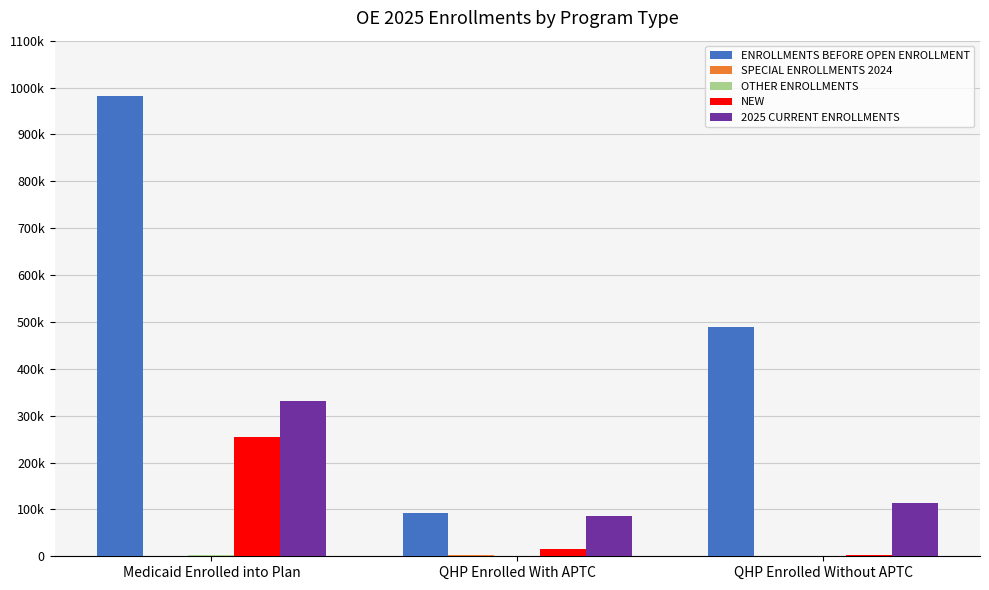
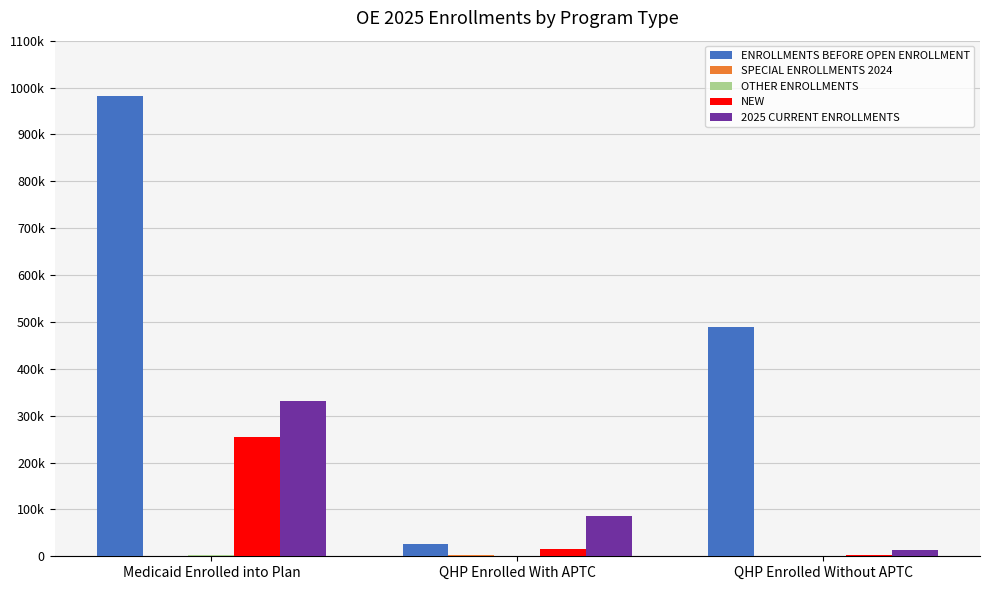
  {
    "ENROLLMENTS BEFORE OPEN ENROLLMENT": {
      "Medicaid Enrolled into Plan": 980000,
-     "QHP Enrolled With APTC": 90000,
+     "QHP Enrolled With APTC": 30000,
      "QHP Enrolled Without APTC": 490000
    },
    "SPECIAL ENROLLMENTS 2024": {
      "Medicaid Enrolled into Plan": 0
    },
    "OTHER ENROLLMENTS": {
      "QHP Enrolled With APTC": 0,
      "QHP Enrolled Without APTC": 0
    },
    "NEW": {
      "Medicaid Enrolled into Plan": 250000,
      "QHP Enrolled With APTC": 20000
    },
    "2025 CURRENT ENROLLMENTS": {
      "Medicaid Enrolled into Plan": 330000,
      "QHP Enrolled With APTC": 90000,
-     "QHP Enrolled Without APTC": 110000
+     "QHP Enrolled Without APTC": 10000
    }
  }
